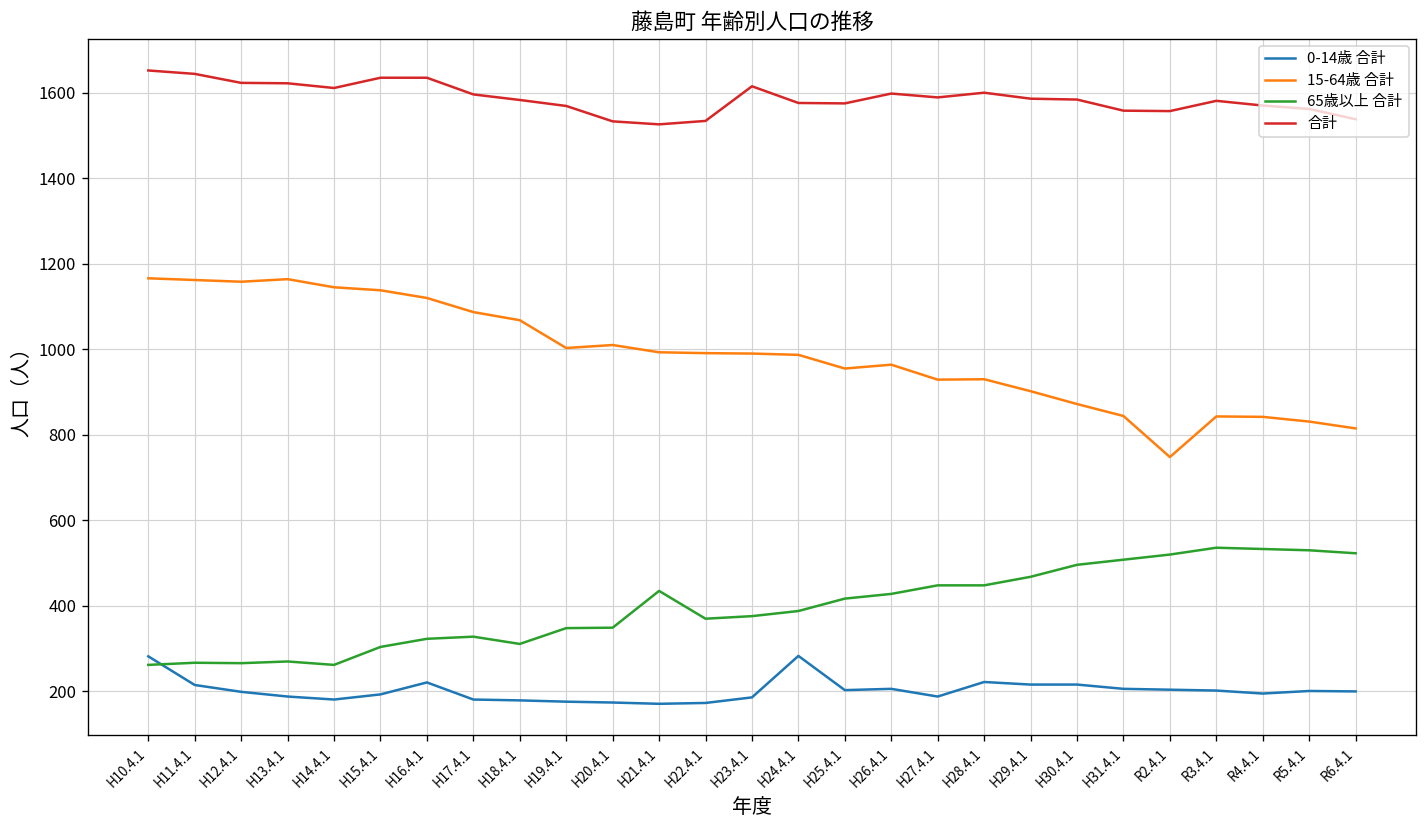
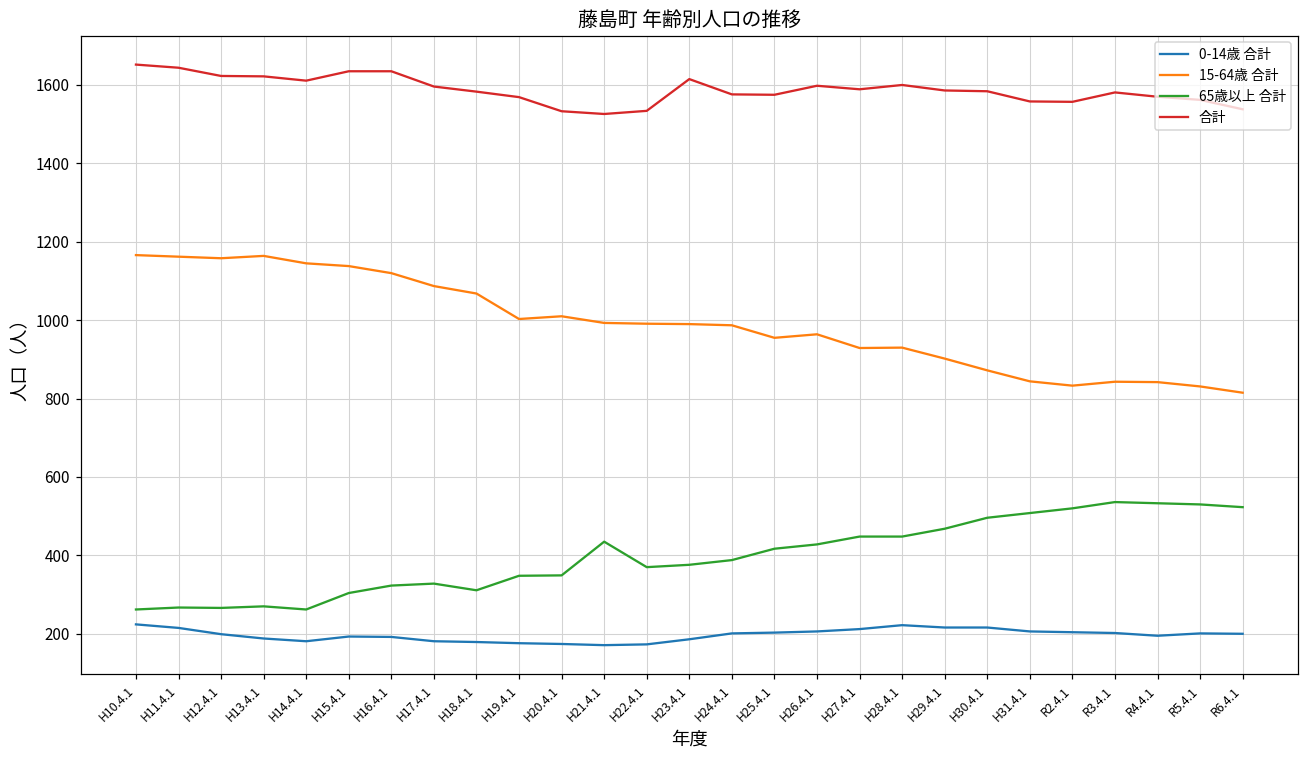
  {
    "0-14歳 合計": {
-     "H10.4.1": 280,
+     "H10.4.1": 220,
      "H11.4.1": 220,
      "H12.4.1": 200,
      "H13.4.1": 190,
      "H14.4.1": 180,
      "H15.4.1": 190,
-     "H16.4.1": 220,
+     "H16.4.1": 190,
      "H17.4.1": 180,
      "H18.4.1": 180,
      "H19.4.1": 180,
      "H20.4.1": 170,
      "H21.4.1": 170,
      "H22.4.1": 170,
      "H23.4.1": 190,
-     "H24.4.1": 280,
+     "H24.4.1": 200,
      "H25.4.1": 200,
      "H26.4.1": 210,
-     "H27.4.1": 190,
+     "H27.4.1": 210,
      "H28.4.1": 220,
      "H29.4.1": 220,
      "H30.4.1": 220,
      "H31.4.1": 210,
      "R2.4.1": 200,
      "R3.4.1": 200,
      "R4.4.1": 200,
      "R5.4.1": 200,
      "R6.4.1": 200
    },
    "15-64歳 合計": {
      "H10.4.1": 1170,
      "H11.4.1": 1160,
      "H12.4.1": 1160,
      "H13.4.1": 1160,
      "H14.4.1": 1150,
      "H15.4.1": 1140,
      "H16.4.1": 1120,
      "H17.4.1": 1090,
      "H18.4.1": 1070,
      "H19.4.1": 1000,
      "H20.4.1": 1010,
      "H21.4.1": 990,
      "H22.4.1": 990,
      "H23.4.1": 990,
      "H24.4.1": 990,
      "H25.4.1": 960,
      "H26.4.1": 960,
      "H27.4.1": 930,
      "H28.4.1": 930,
      "H29.4.1": 900,
      "H30.4.1": 870,
      "H31.4.1": 840,
-     "R2.4.1": 750,
+     "R2.4.1": 830,
      "R3.4.1": 840,
      "R4.4.1": 840,
      "R5.4.1": 830,
      "R6.4.1": 820
    },
    "65歳以上 合計": {
      "H10.4.1": 260,
      "H11.4.1": 270,
      "H12.4.1": 270,
      "H13.4.1": 270,
      "H14.4.1": 260,
      "H15.4.1": 300,
      "H16.4.1": 320,
      "H17.4.1": 330,
      "H18.4.1": 310,
      "H19.4.1": 350,
      "H20.4.1": 350,
      "H21.4.1": 440,
      "H22.4.1": 370,
      "H23.4.1": 380,
      "H24.4.1": 390,
      "H25.4.1": 420,
      "H26.4.1": 430,
      "H27.4.1": 450,
      "H28.4.1": 450,
      "H29.4.1": 470,
      "H30.4.1": 500,
      "H31.4.1": 510,
      "R2.4.1": 520,
      "R3.4.1": 540,
      "R4.4.1": 530,
      "R5.4.1": 530,
      "R6.4.1": 520
    },
    "合計": {
      "H10.4.1": 1650,
      "H11.4.1": 1640,
      "H12.4.1": 1620,
      "H13.4.1": 1620,
      "H14.4.1": 1610,
      "H15.4.1": 1640,
      "H16.4.1": 1640,
      "H17.4.1": 1600,
      "H18.4.1": 1580,
      "H19.4.1": 1570,
      "H20.4.1": 1530,
      "H21.4.1": 1530,
      "H22.4.1": 1530,
      "H23.4.1": 1620,
      "H24.4.1": 1580,
      "H25.4.1": 1580,
      "H26.4.1": 1600,
      "H27.4.1": 1590,
      "H28.4.1": 1600,
      "H29.4.1": 1590,
      "H30.4.1": 1580,
      "H31.4.1": 1560,
      "R2.4.1": 1560,
      "R3.4.1": 1580
    }
  }
